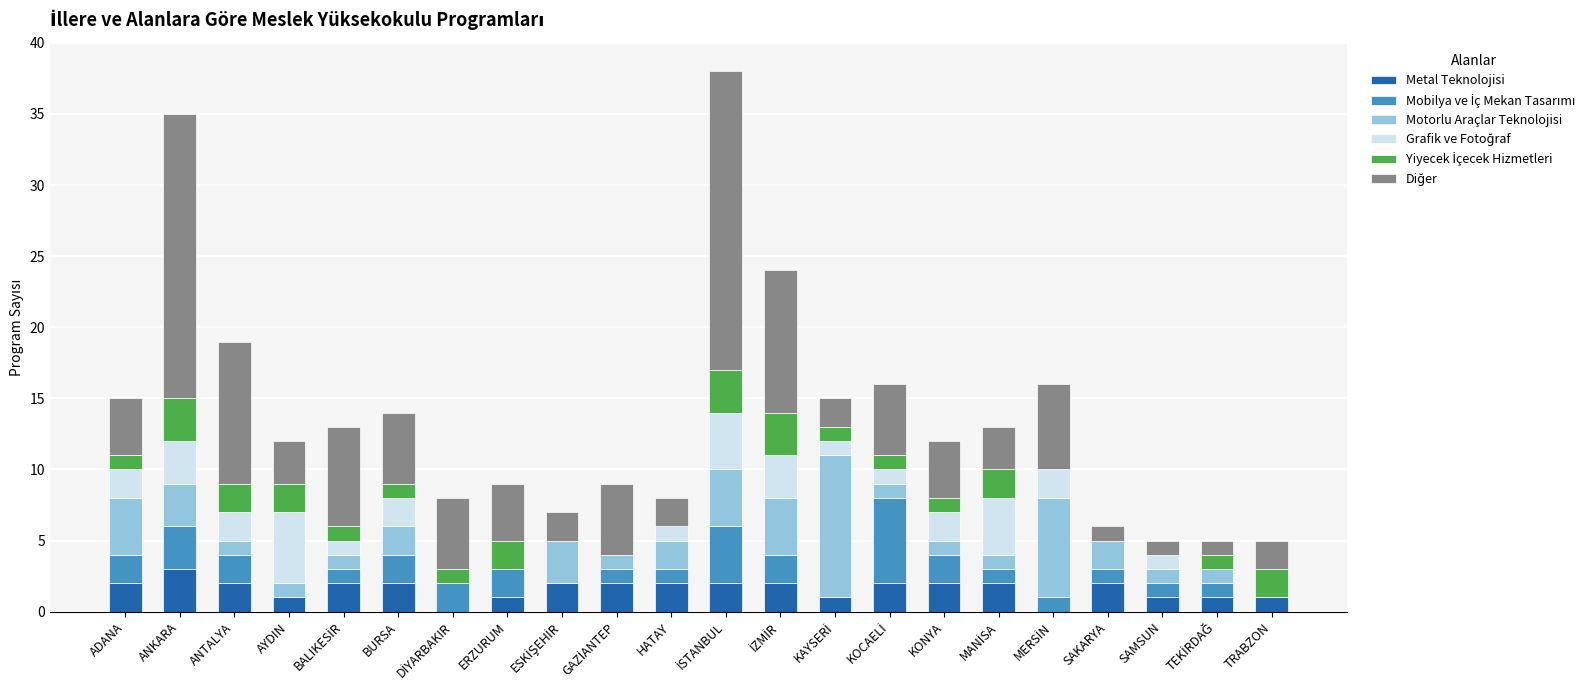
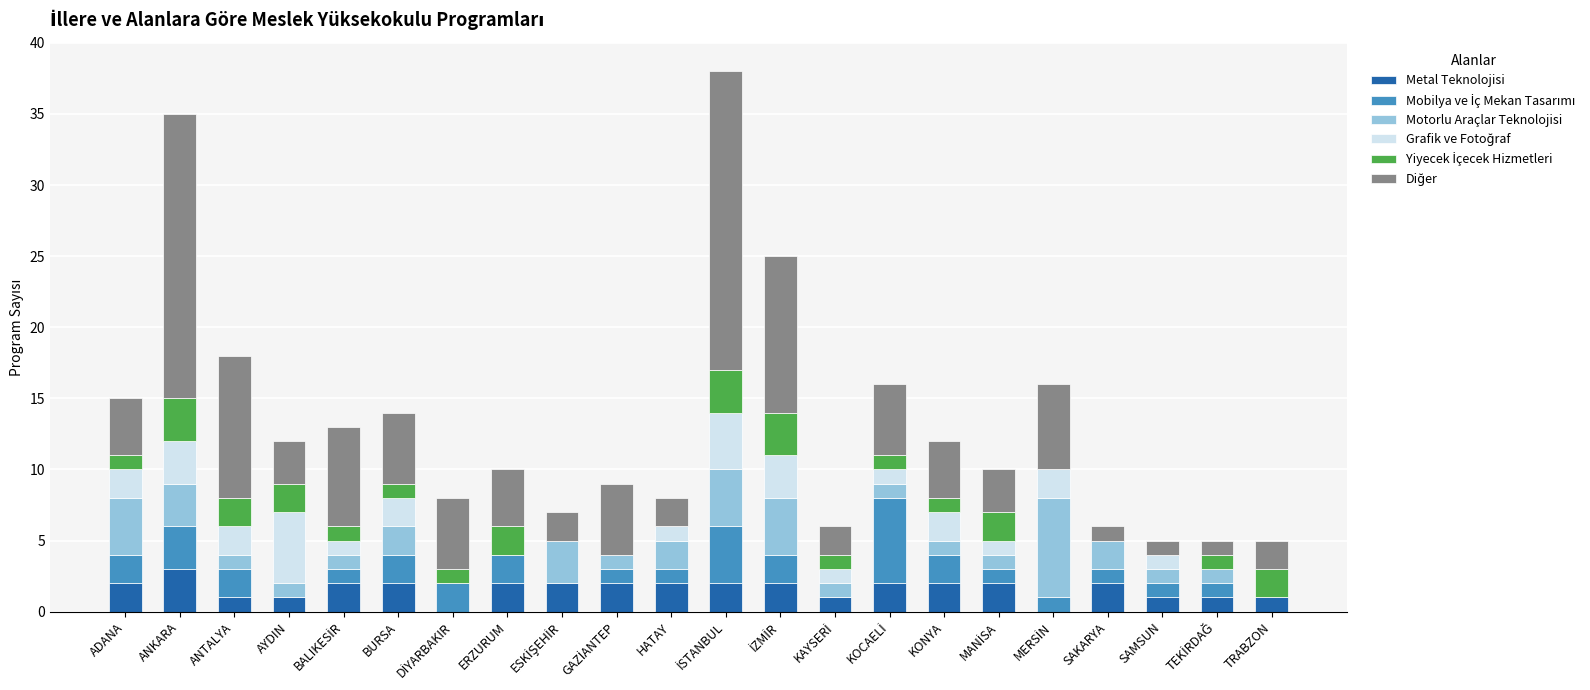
  {
    "Metal Teknolojisi": {
      "ADANA": 2,
      "ANKARA": 3,
-     "ANTALYA": 2,
+     "ANTALYA": 1,
      "AYDIN": 1,
      "BALIKESİR": 2,
      "BURSA": 2,
      "DİYARBAKIR": 0,
-     "ERZURUM": 1,
+     "ERZURUM": 2,
      "ESKİŞEHİR": 2,
      "GAZİANTEP": 2,
      "HATAY": 2,
      "İSTANBUL": 2,
      "İZMİR": 2,
      "KAYSERİ": 1,
      "KOCAELİ": 2,
      "KONYA": 2,
      "MANİSA": 2,
      "MERSİN": 0,
      "SAKARYA": 2,
      "SAMSUN": 1,
      "TEKİRDAĞ": 1,
      "TRABZON": 1
    },
    "Mobilya ve İç Mekan Tasarımı": {
      "ADANA": 2,
      "ANKARA": 3,
      "ANTALYA": 2,
      "AYDIN": 0,
      "BALIKESİR": 1,
      "BURSA": 2,
      "DİYARBAKIR": 2,
      "ERZURUM": 2,
      "ESKİŞEHİR": 0,
      "GAZİANTEP": 1,
      "HATAY": 1,
      "İSTANBUL": 4,
      "İZMİR": 2,
      "KAYSERİ": 0,
      "KOCAELİ": 6,
      "KONYA": 2,
      "MANİSA": 1,
      "MERSİN": 1,
      "SAKARYA": 1,
      "SAMSUN": 1,
      "TEKİRDAĞ": 1,
      "TRABZON": 0
    },
    "Motorlu Araçlar Teknolojisi": {
      "ADANA": 4,
      "ANKARA": 3,
      "ANTALYA": 1,
      "AYDIN": 1,
      "BALIKESİR": 1,
      "BURSA": 2,
      "DİYARBAKIR": 0,
      "ERZURUM": 0,
      "ESKİŞEHİR": 3,
      "GAZİANTEP": 1,
      "HATAY": 2,
      "İSTANBUL": 4,
      "İZMİR": 4,
-     "KAYSERİ": 10,
+     "KAYSERİ": 1,
      "KOCAELİ": 1,
      "KONYA": 1,
      "MANİSA": 1,
      "MERSİN": 7,
      "SAKARYA": 2,
      "SAMSUN": 1,
      "TEKİRDAĞ": 1,
      "TRABZON": 0
    },
    "Grafik ve Fotoğraf": {
      "ADANA": 2,
      "ANKARA": 3,
      "ANTALYA": 2,
      "AYDIN": 5,
      "BALIKESİR": 1,
      "BURSA": 2,
      "DİYARBAKIR": 0,
      "ERZURUM": 0,
      "ESKİŞEHİR": 0,
      "GAZİANTEP": 0,
      "HATAY": 1,
      "İSTANBUL": 4,
      "İZMİR": 3,
      "KAYSERİ": 1,
      "KOCAELİ": 1,
      "KONYA": 2,
-     "MANİSA": 4,
+     "MANİSA": 1,
      "MERSİN": 2,
      "SAKARYA": 0,
      "SAMSUN": 1,
      "TEKİRDAĞ": 0,
      "TRABZON": 0
    },
    "Yiyecek İçecek Hizmetleri": {
      "ADANA": 1,
      "ANKARA": 3,
      "ANTALYA": 2,
      "AYDIN": 2,
      "BALIKESİR": 1,
      "BURSA": 1,
      "DİYARBAKIR": 1,
      "ERZURUM": 2,
      "ESKİŞEHİR": 0,
      "GAZİANTEP": 0,
      "HATAY": 0,
      "İSTANBUL": 3,
      "İZMİR": 3,
      "KAYSERİ": 1,
      "KOCAELİ": 1,
      "KONYA": 1,
      "MANİSA": 2,
      "MERSİN": 0,
      "SAKARYA": 0,
      "SAMSUN": 0,
      "TEKİRDAĞ": 1,
      "TRABZON": 2
    },
    "Diğer": {
      "ADANA": 4,
      "ANKARA": 20,
      "ANTALYA": 10,
      "AYDIN": 3,
      "BALIKESİR": 7,
      "BURSA": 5,
      "DİYARBAKIR": 5,
      "ERZURUM": 4,
      "ESKİŞEHİR": 2,
      "GAZİANTEP": 5,
      "HATAY": 2,
      "İSTANBUL": 21,
-     "İZMİR": 10,
+     "İZMİR": 11,
      "KAYSERİ": 2,
      "KOCAELİ": 5,
      "KONYA": 4,
      "MANİSA": 3,
      "MERSİN": 6,
      "SAKARYA": 1,
      "SAMSUN": 1,
      "TEKİRDAĞ": 1,
      "TRABZON": 2
    }
  }
